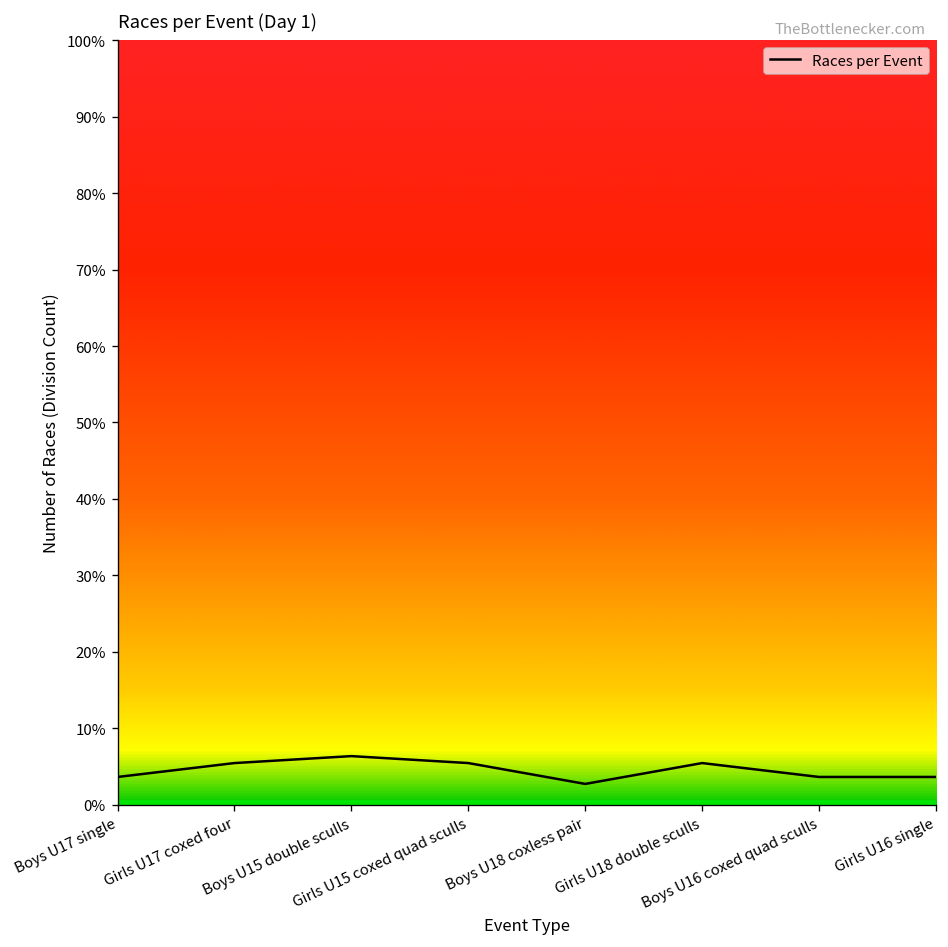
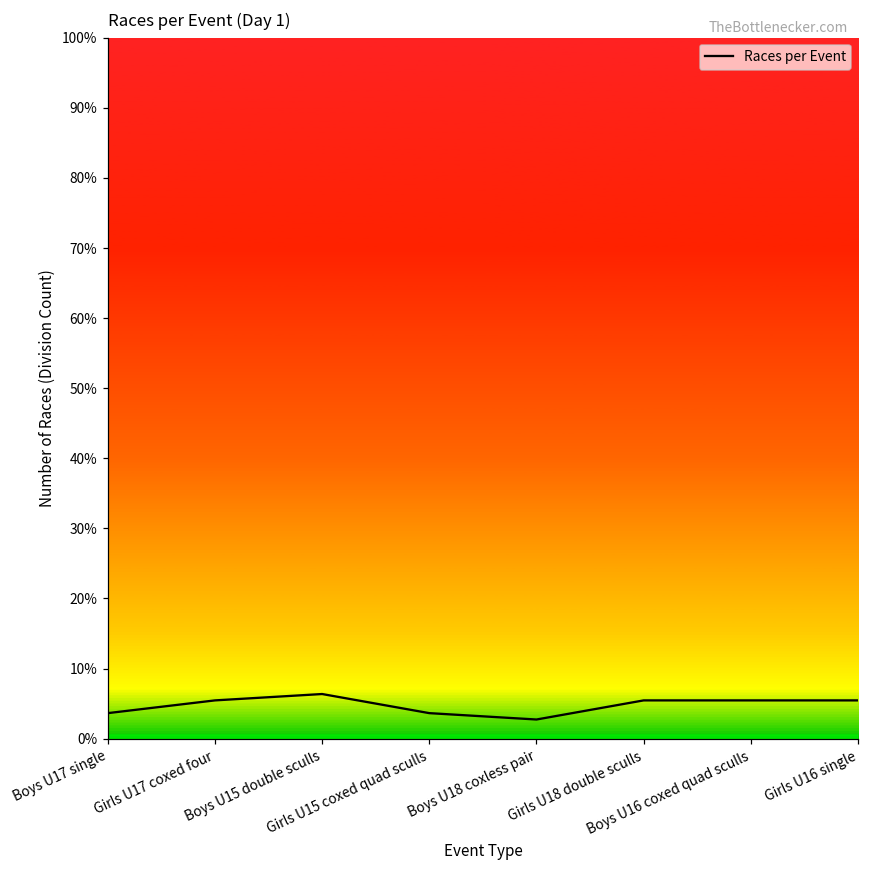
  {
    "Boys U17 single": "4%",
    "Girls U17 coxed four": "5%",
    "Boys U15 double sculls": "6%",
-   "Girls U15 coxed quad sculls": "5%",
+   "Girls U15 coxed quad sculls": "4%",
    "Boys U18 coxless pair": "3%",
    "Girls U18 double sculls": "5%",
-   "Boys U16 coxed quad sculls": "4%",
-   "Girls U16 single": "4%"
+   "Boys U16 coxed quad sculls": "5%",
+   "Girls U16 single": "5%"
  }
